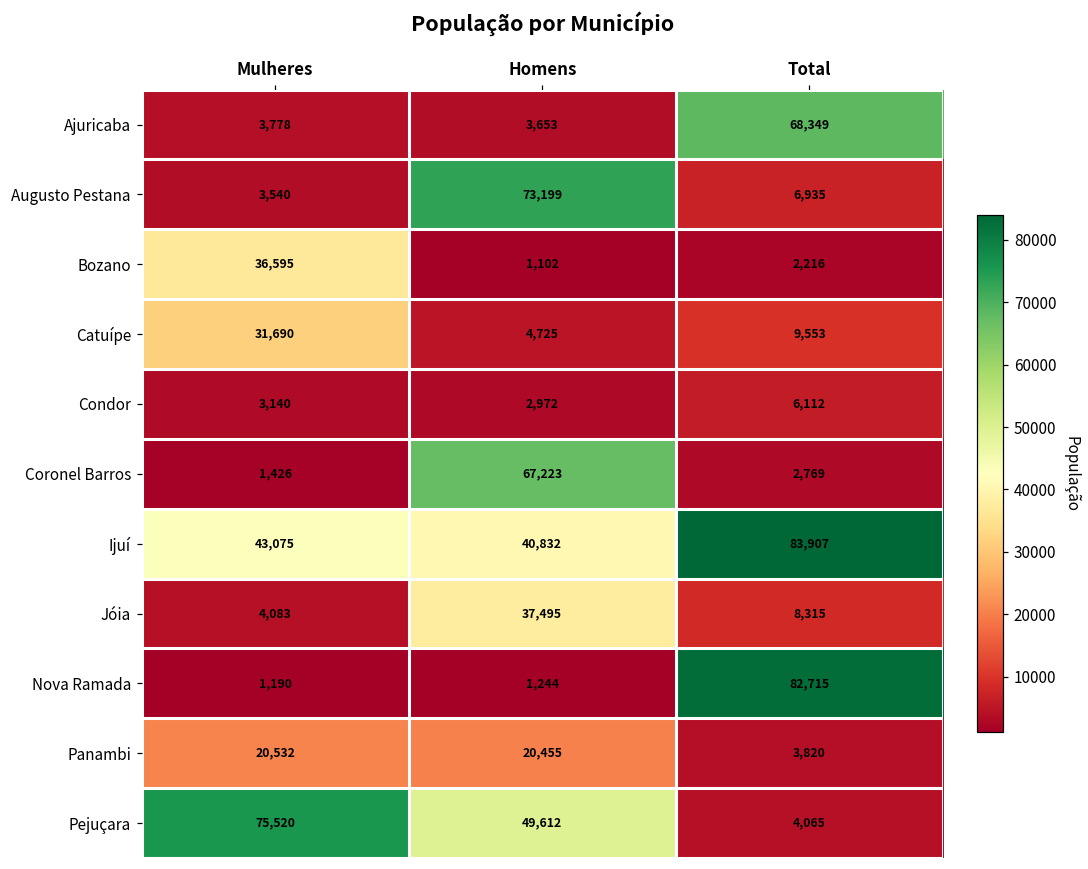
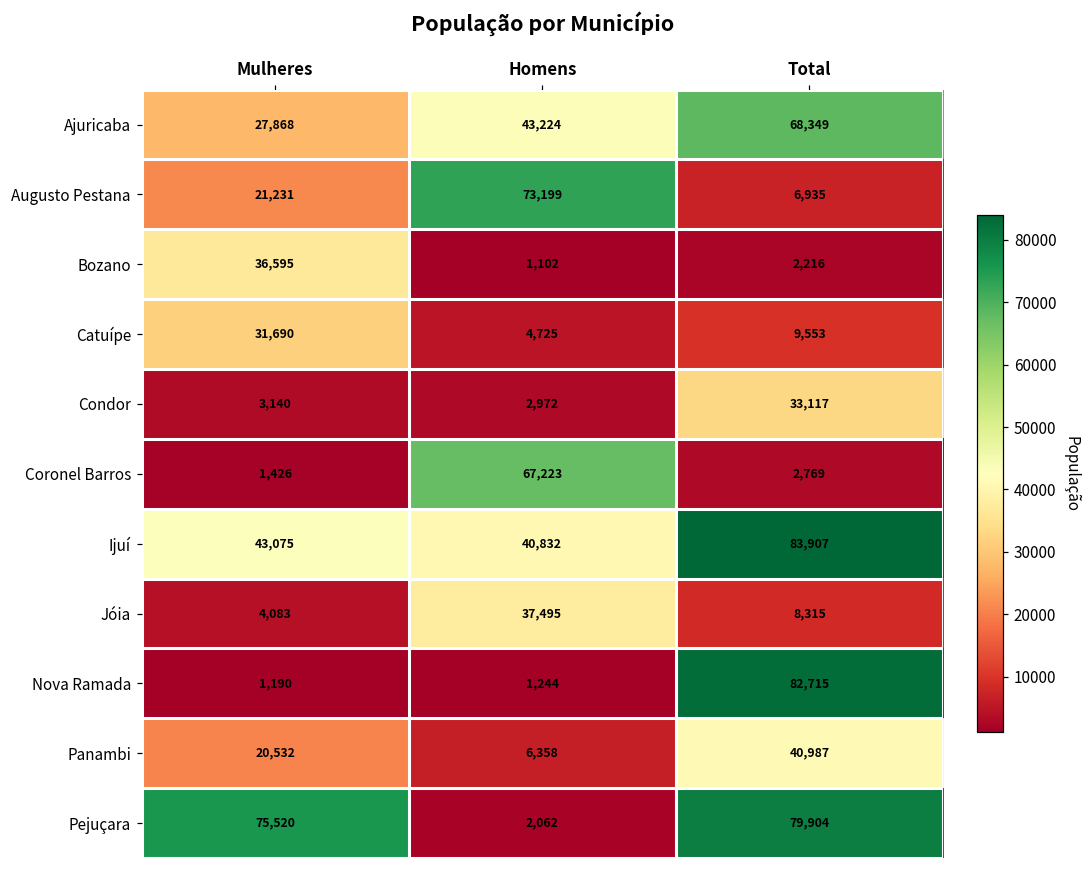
  {
    "Ajuricaba": {
-     "Mulheres": "3,778",
-     "Homens": "3,653",
+     "Mulheres": "27,868",
+     "Homens": "43,224",
      "Total": "68,349"
    },
    "Augusto Pestana": {
-     "Mulheres": "3,540",
+     "Mulheres": "21,231",
      "Homens": "73,199",
      "Total": "6,935"
    },
    "Bozano": {
      "Mulheres": "36,595",
      "Homens": "1,102",
      "Total": "2,216"
    },
    "Catuípe": {
      "Mulheres": "31,690",
      "Homens": "4,725",
      "Total": "9,553"
    },
    "Condor": {
      "Mulheres": "3,140",
      "Homens": "2,972",
-     "Total": "6,112"
+     "Total": "33,117"
    },
    "Coronel Barros": {
      "Mulheres": "1,426",
      "Homens": "67,223",
      "Total": "2,769"
    },
    "Ijuí": {
      "Mulheres": "43,075",
      "Homens": "40,832",
      "Total": "83,907"
    },
    "Jóia": {
      "Mulheres": "4,083",
      "Homens": "37,495",
      "Total": "8,315"
    },
    "Nova Ramada": {
      "Mulheres": "1,190",
      "Homens": "1,244",
      "Total": "82,715"
    },
    "Panambi": {
      "Mulheres": "20,532",
-     "Homens": "20,455",
-     "Total": "3,820"
+     "Homens": "6,358",
+     "Total": "40,987"
    },
    "Pejuçara": {
      "Mulheres": "75,520",
-     "Homens": "49,612",
-     "Total": "4,065"
+     "Homens": "2,062",
+     "Total": "79,904"
    }
  }
